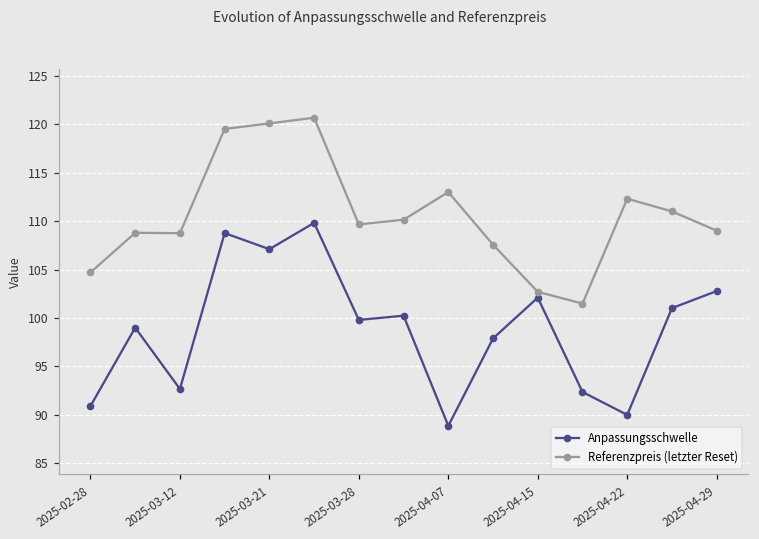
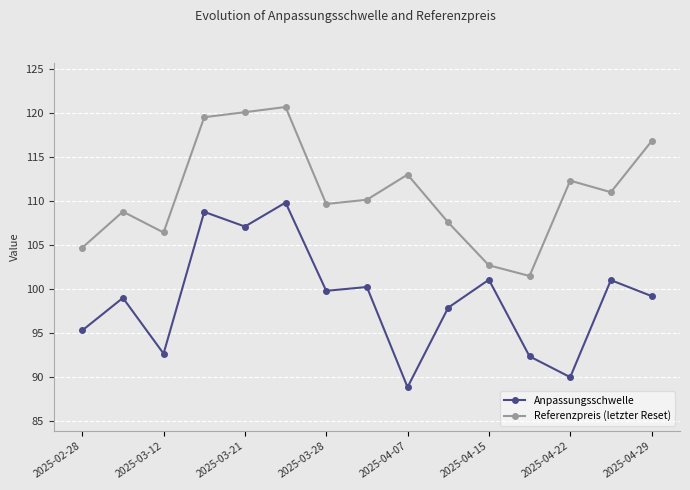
  {
    "Anpassungsschwelle": {
-     "2025-02-28": 91,
+     "2025-02-28": 95,
      "2025-03-12": 93,
      "2025-03-21": 107,
      "2025-03-28": 100,
      "2025-04-07": 89,
-     "2025-04-15": 102,
+     "2025-04-15": 101,
      "2025-04-22": 90,
-     "2025-04-29": 103
+     "2025-04-29": 99
    },
    "Referenzpreis (letzter Reset)": {
      "2025-02-28": 105,
-     "2025-03-12": 109,
+     "2025-03-12": 106,
      "2025-03-21": 120,
      "2025-03-28": 110,
      "2025-04-07": 113,
      "2025-04-15": 103,
      "2025-04-22": 112,
-     "2025-04-29": 109
+     "2025-04-29": 117
    }
  }
